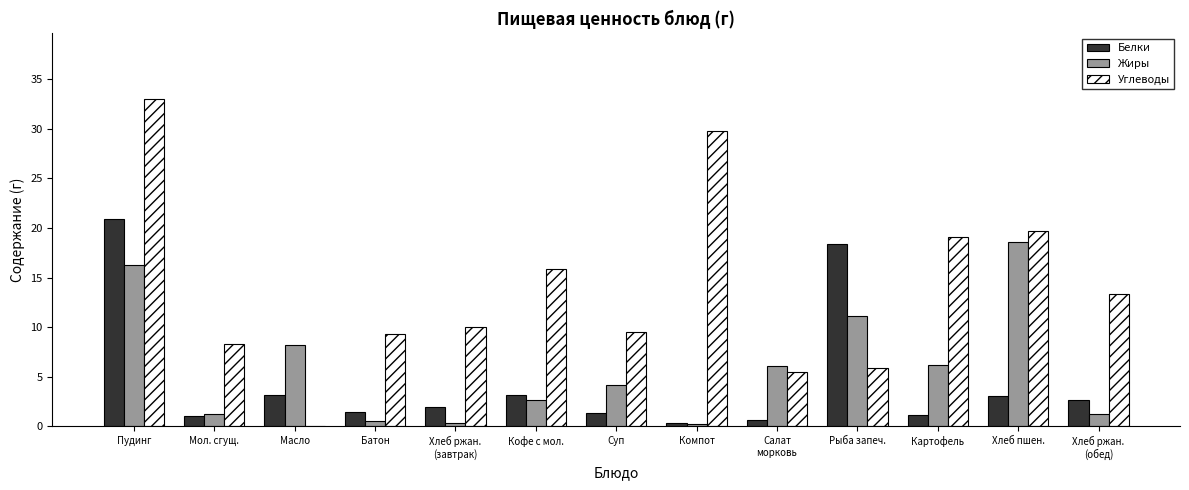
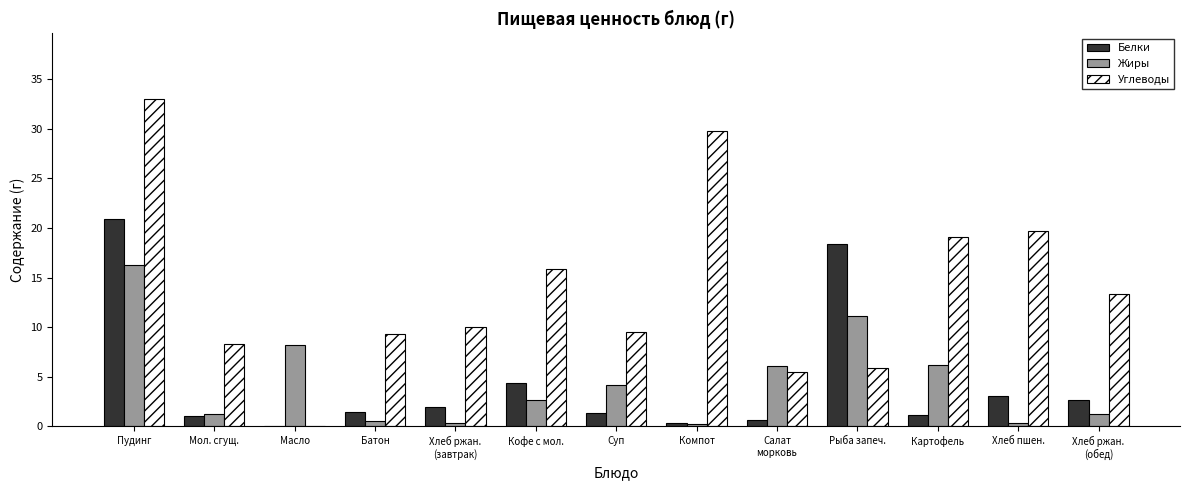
  {
    "Белки": {
      "Пудинг": 21,
      "Мол. сгущ.": 1,
-     "Масло": 3,
+     "Масло": 0,
      "Батон": 2,
      "Хлеб ржан. (завтрак)": 2,
-     "Кофе с мол.": 3,
+     "Кофе с мол.": 4,
      "Суп": 1,
      "Компот": 0,
      "Салат морковь": 1,
      "Рыба запеч.": 18,
      "Картофель": 1,
      "Хлеб пшен.": 3,
      "Хлеб ржан. (обед)": 3
    },
    "Жиры": {
      "Пудинг": 16,
      "Мол. сгущ.": 1,
      "Масло": 8,
      "Батон": 1,
      "Хлеб ржан. (завтрак)": 0,
      "Кофе с мол.": 3,
      "Суп": 4,
      "Салат морковь": 6,
      "Рыба запеч.": 11,
      "Картофель": 6,
-     "Хлеб пшен.": 19,
+     "Хлеб пшен.": 0,
      "Хлеб ржан. (обед)": 1
    },
    "Углеводы": {
      "Пудинг": 33,
      "Мол. сгущ.": 8,
      "Батон": 9,
      "Хлеб ржан. (завтрак)": 10,
      "Кофе с мол.": 16,
      "Суп": 10,
      "Компот": 30,
      "Салат морковь": 5,
      "Рыба запеч.": 6,
      "Картофель": 19,
      "Хлеб пшен.": 20,
      "Хлеб ржан. (обед)": 13
    }
  }
